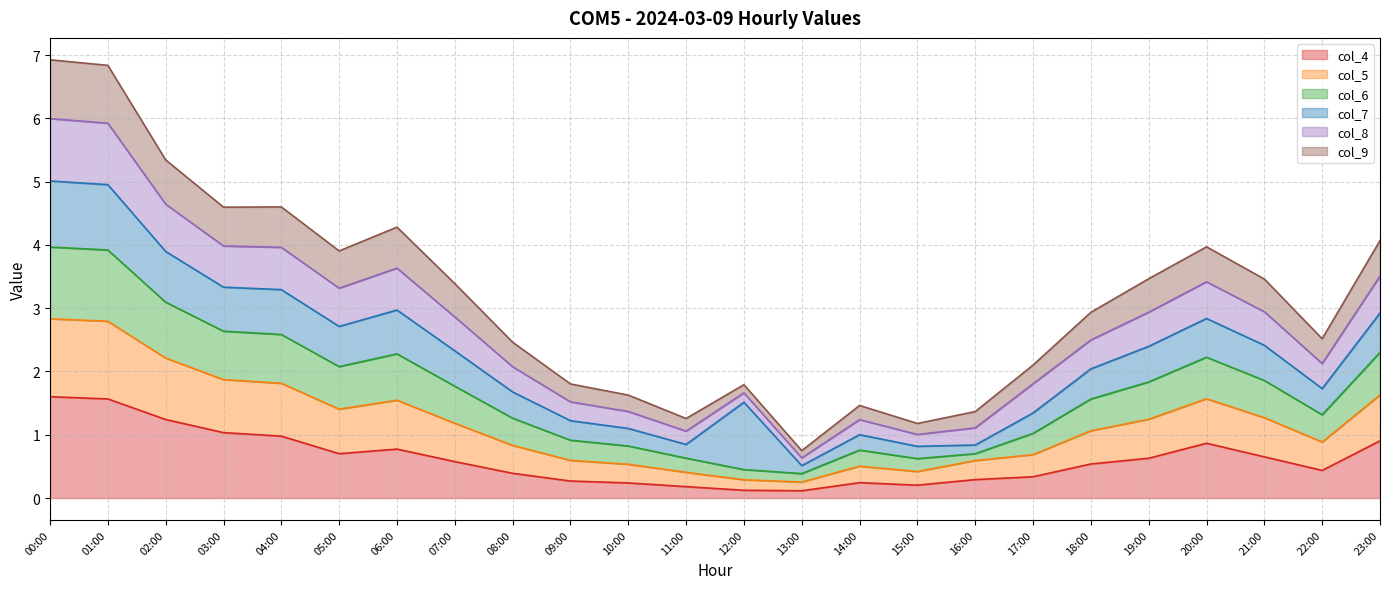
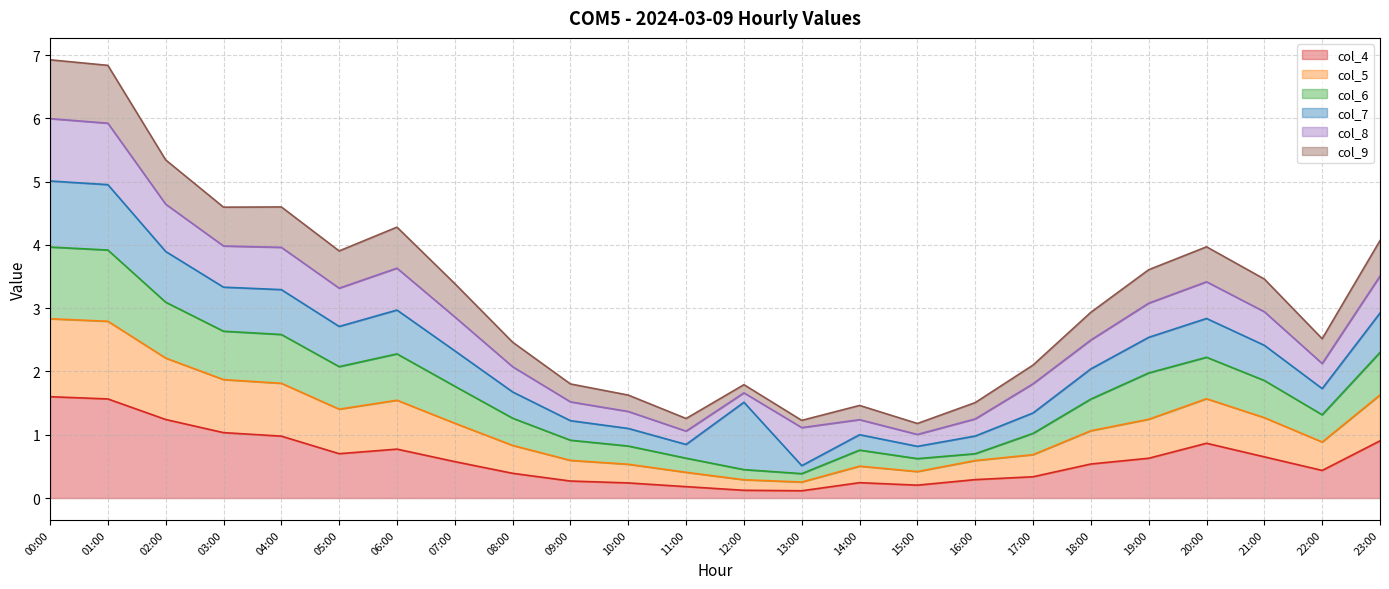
  {
    "col_6": {
      "00:00": 1.1,
      "01:00": 1.1,
      "02:00": 0.9,
      "03:00": 0.8,
      "04:00": 0.8,
      "05:00": 0.7,
      "06:00": 0.7,
      "07:00": 0.6,
      "08:00": 0.4,
      "09:00": 0.3,
      "10:00": 0.3,
      "11:00": 0.2,
      "12:00": 0.2,
      "13:00": 0.1,
      "14:00": 0.3,
      "15:00": 0.2,
      "16:00": 0.1,
      "17:00": 0.3,
      "18:00": 0.5,
-     "19:00": 0.6,
+     "19:00": 0.7,
      "20:00": 0.7,
      "21:00": 0.6,
      "22:00": 0.4,
      "23:00": 0.7
    },
    "col_7": {
      "00:00": 1.0,
      "01:00": 1.0,
      "02:00": 0.8,
      "03:00": 0.7,
      "04:00": 0.7,
      "05:00": 0.6,
      "06:00": 0.7,
      "07:00": 0.6,
      "08:00": 0.4,
      "09:00": 0.3,
      "10:00": 0.3,
      "11:00": 0.2,
      "12:00": 1.1,
      "13:00": 0.1,
      "14:00": 0.2,
      "15:00": 0.2,
-     "16:00": 0.1,
+     "16:00": 0.3,
      "17:00": 0.3,
      "18:00": 0.5,
      "19:00": 0.6,
      "20:00": 0.6,
      "21:00": 0.6,
      "22:00": 0.4,
      "23:00": 0.6
    },
    "col_8": {
      "00:00": 1.0,
      "01:00": 1.0,
      "02:00": 0.7,
      "03:00": 0.7,
      "04:00": 0.7,
      "05:00": 0.6,
      "06:00": 0.7,
      "07:00": 0.5,
      "08:00": 0.4,
      "09:00": 0.3,
      "10:00": 0.3,
      "11:00": 0.2,
      "12:00": 0.1,
-     "13:00": 0.1,
+     "13:00": 0.6,
      "14:00": 0.2,
      "15:00": 0.2,
      "16:00": 0.3,
      "17:00": 0.5,
      "18:00": 0.5,
      "19:00": 0.5,
      "20:00": 0.6,
      "21:00": 0.5,
      "22:00": 0.4,
      "23:00": 0.6
    }
  }
